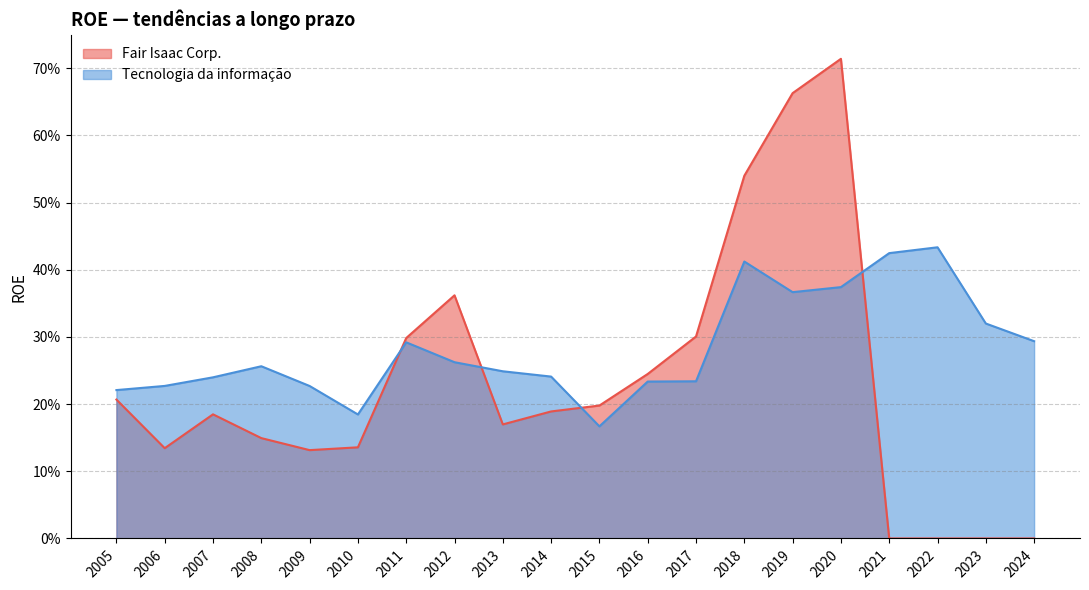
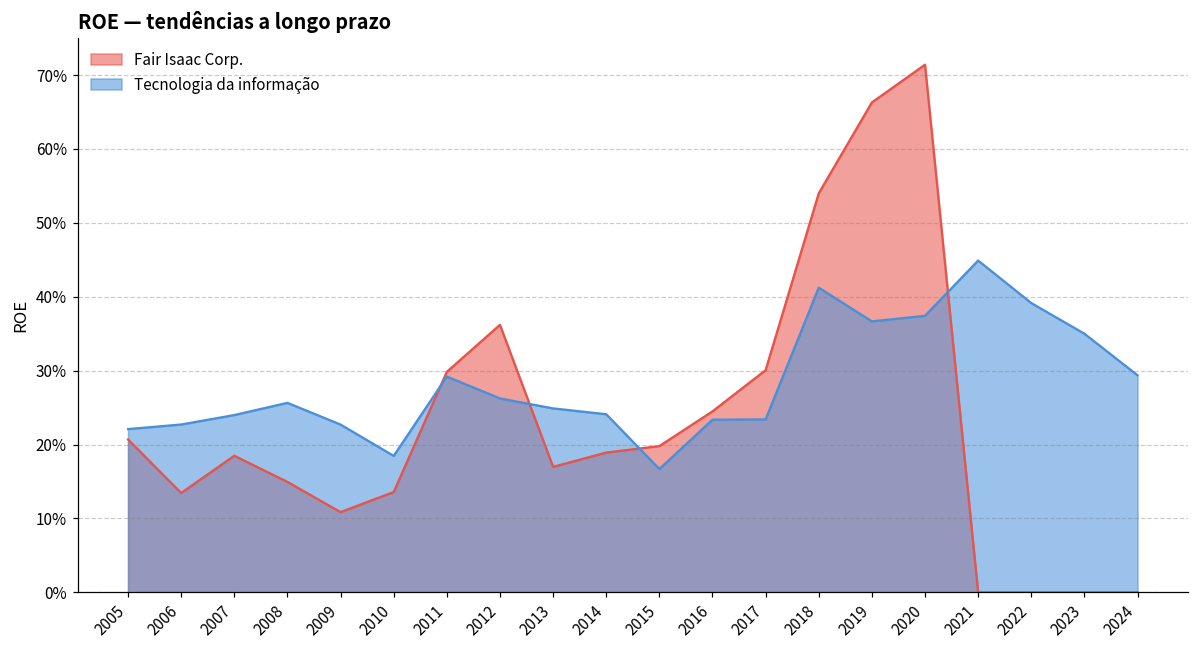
  {
    "Fair Isaac Corp.": {
      "2005": "21%",
      "2006": "13%",
      "2007": "18%",
      "2008": "15%",
-     "2009": "13%",
+     "2009": "11%",
      "2010": "14%",
      "2011": "30%",
      "2012": "36%",
      "2013": "17%",
      "2014": "19%",
      "2015": "20%",
      "2016": "24%",
      "2017": "30%",
      "2018": "54%",
      "2019": "66%",
      "2020": "71%",
      "2021": "0%",
      "2022": "0%",
      "2023": "0%",
      "2024": "0%"
    },
    "Tecnologia da informação": {
      "2005": "22%",
      "2006": "23%",
      "2007": "24%",
      "2008": "26%",
      "2009": "23%",
      "2010": "18%",
      "2011": "29%",
      "2012": "26%",
      "2013": "25%",
      "2014": "24%",
      "2015": "17%",
      "2016": "23%",
      "2017": "23%",
      "2018": "41%",
      "2019": "37%",
      "2020": "37%",
-     "2021": "42%",
-     "2022": "43%",
-     "2023": "32%",
+     "2021": "45%",
+     "2022": "39%",
+     "2023": "35%",
      "2024": "29%"
    }
  }
